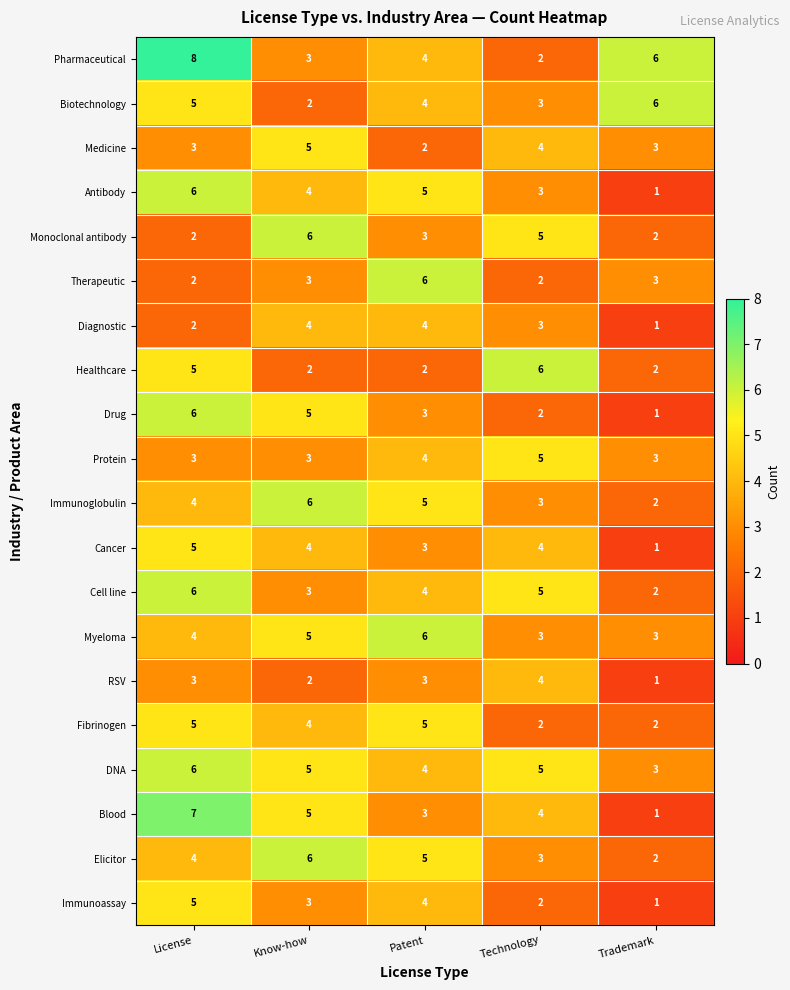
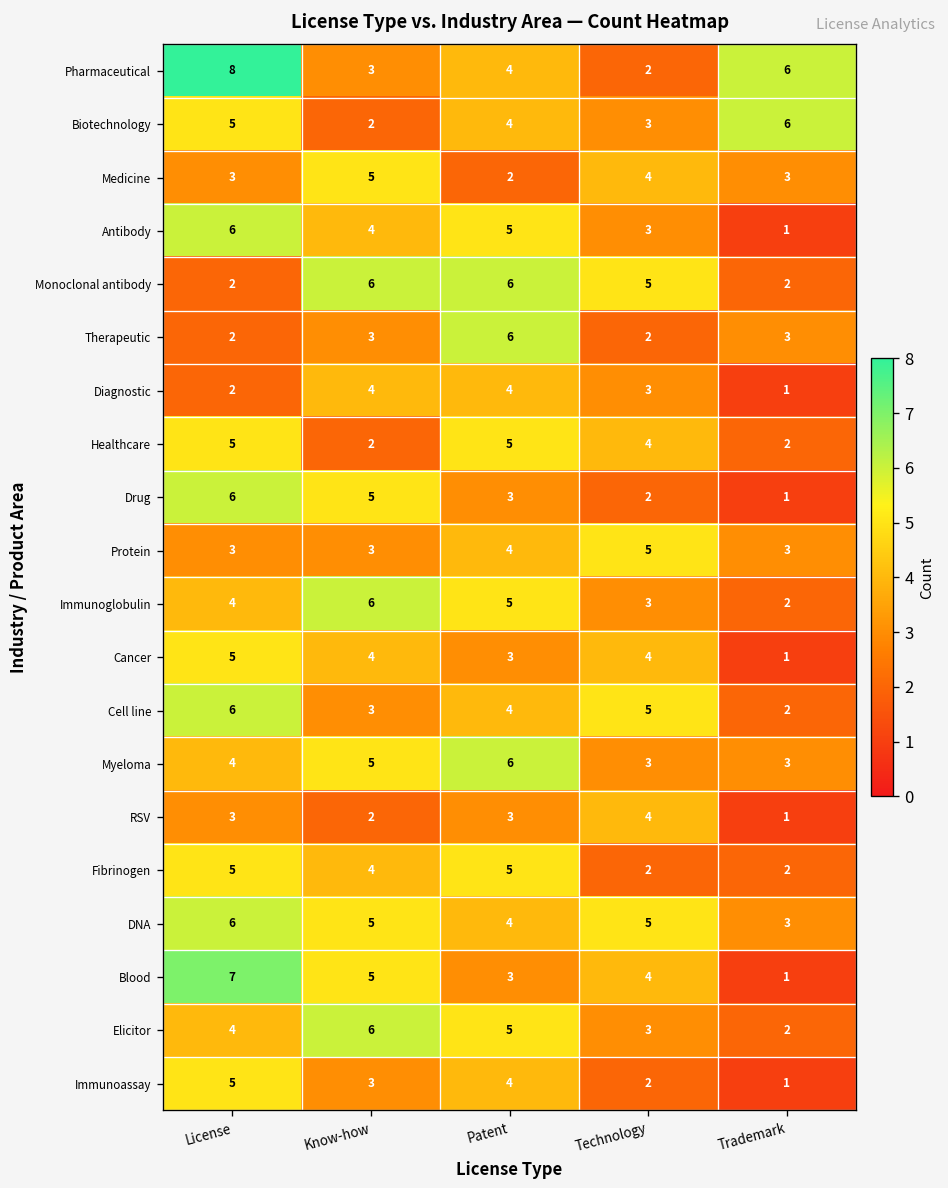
  {
    "Pharmaceutical": {
      "License": 8,
      "Know-how": 3,
      "Patent": 4,
      "Technology": 2,
      "Trademark": 6
    },
    "Biotechnology": {
      "License": 5,
      "Know-how": 2,
      "Patent": 4,
      "Technology": 3,
      "Trademark": 6
    },
    "Medicine": {
      "License": 3,
      "Know-how": 5,
      "Patent": 2,
      "Technology": 4,
      "Trademark": 3
    },
    "Antibody": {
      "License": 6,
      "Know-how": 4,
      "Patent": 5,
      "Technology": 3,
      "Trademark": 1
    },
    "Monoclonal antibody": {
      "License": 2,
      "Know-how": 6,
-     "Patent": 3,
+     "Patent": 6,
      "Technology": 5,
      "Trademark": 2
    },
    "Therapeutic": {
      "License": 2,
      "Know-how": 3,
      "Patent": 6,
      "Technology": 2,
      "Trademark": 3
    },
    "Diagnostic": {
      "License": 2,
      "Know-how": 4,
      "Patent": 4,
      "Technology": 3,
      "Trademark": 1
    },
    "Healthcare": {
      "License": 5,
      "Know-how": 2,
-     "Patent": 2,
-     "Technology": 6,
+     "Patent": 5,
+     "Technology": 4,
      "Trademark": 2
    },
    "Drug": {
      "License": 6,
      "Know-how": 5,
      "Patent": 3,
      "Technology": 2,
      "Trademark": 1
    },
    "Protein": {
      "License": 3,
      "Know-how": 3,
      "Patent": 4,
      "Technology": 5,
      "Trademark": 3
    },
    "Immunoglobulin": {
      "License": 4,
      "Know-how": 6,
      "Patent": 5,
      "Technology": 3,
      "Trademark": 2
    },
    "Cancer": {
      "License": 5,
      "Know-how": 4,
      "Patent": 3,
      "Technology": 4,
      "Trademark": 1
    },
    "Cell line": {
      "License": 6,
      "Know-how": 3,
      "Patent": 4,
      "Technology": 5,
      "Trademark": 2
    },
    "Myeloma": {
      "License": 4,
      "Know-how": 5,
      "Patent": 6,
      "Technology": 3,
      "Trademark": 3
    },
    "RSV": {
      "License": 3,
      "Know-how": 2,
      "Patent": 3,
      "Technology": 4,
      "Trademark": 1
    },
    "Fibrinogen": {
      "License": 5,
      "Know-how": 4,
      "Patent": 5,
      "Technology": 2,
      "Trademark": 2
    },
    "DNA": {
      "License": 6,
      "Know-how": 5,
      "Patent": 4,
      "Technology": 5,
      "Trademark": 3
    },
    "Blood": {
      "License": 7,
      "Know-how": 5,
      "Patent": 3,
      "Technology": 4,
      "Trademark": 1
    },
    "Elicitor": {
      "License": 4,
      "Know-how": 6,
      "Patent": 5,
      "Technology": 3,
      "Trademark": 2
    },
    "Immunoassay": {
      "License": 5,
      "Know-how": 3,
      "Patent": 4,
      "Technology": 2,
      "Trademark": 1
    }
  }
